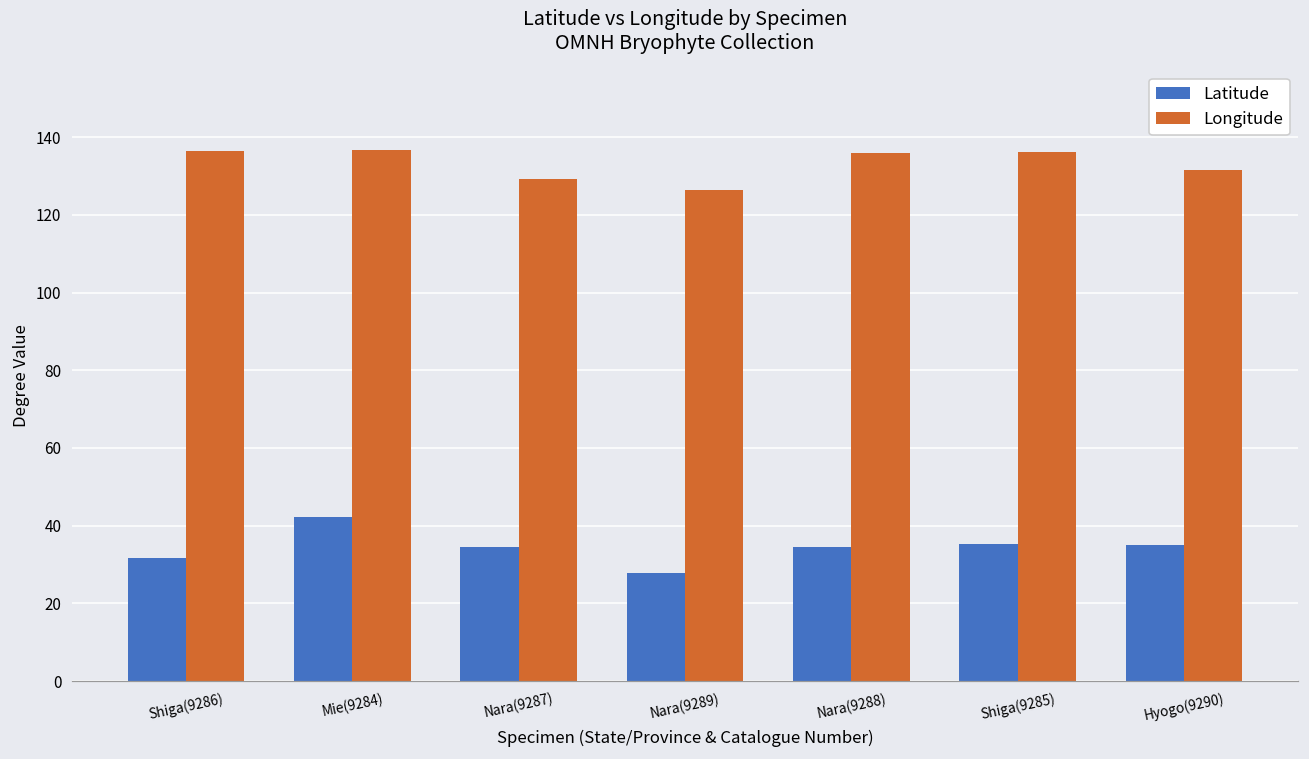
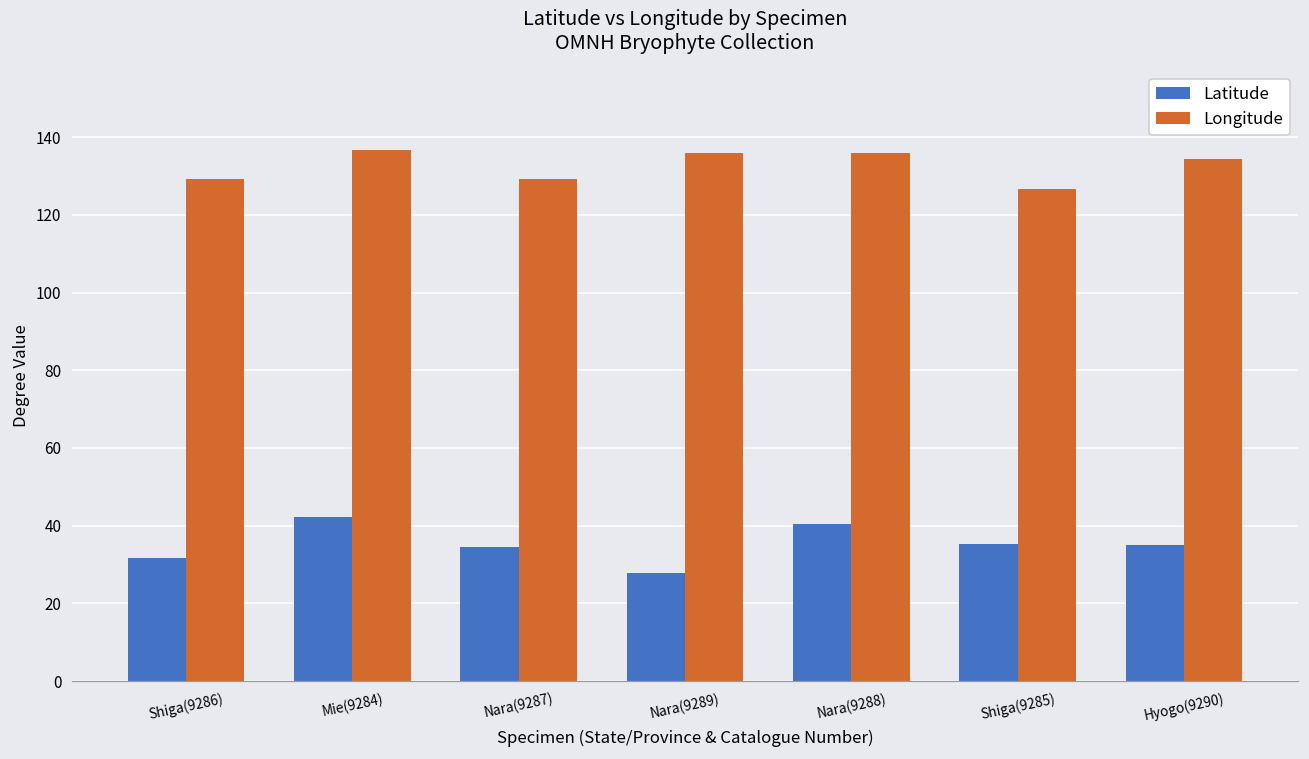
  {
    "Latitude": {
      "Shiga(9286)": 32,
      "Mie(9284)": 42,
      "Nara(9287)": 34,
      "Nara(9289)": 28,
-     "Nara(9288)": 34,
+     "Nara(9288)": 41,
      "Shiga(9285)": 35,
      "Hyogo(9290)": 35
    },
    "Longitude": {
-     "Shiga(9286)": 136,
+     "Shiga(9286)": 129,
      "Mie(9284)": 137,
      "Nara(9287)": 129,
-     "Nara(9289)": 126,
+     "Nara(9289)": 136,
      "Nara(9288)": 136,
-     "Shiga(9285)": 136,
-     "Hyogo(9290)": 132
+     "Shiga(9285)": 127,
+     "Hyogo(9290)": 134
    }
  }
